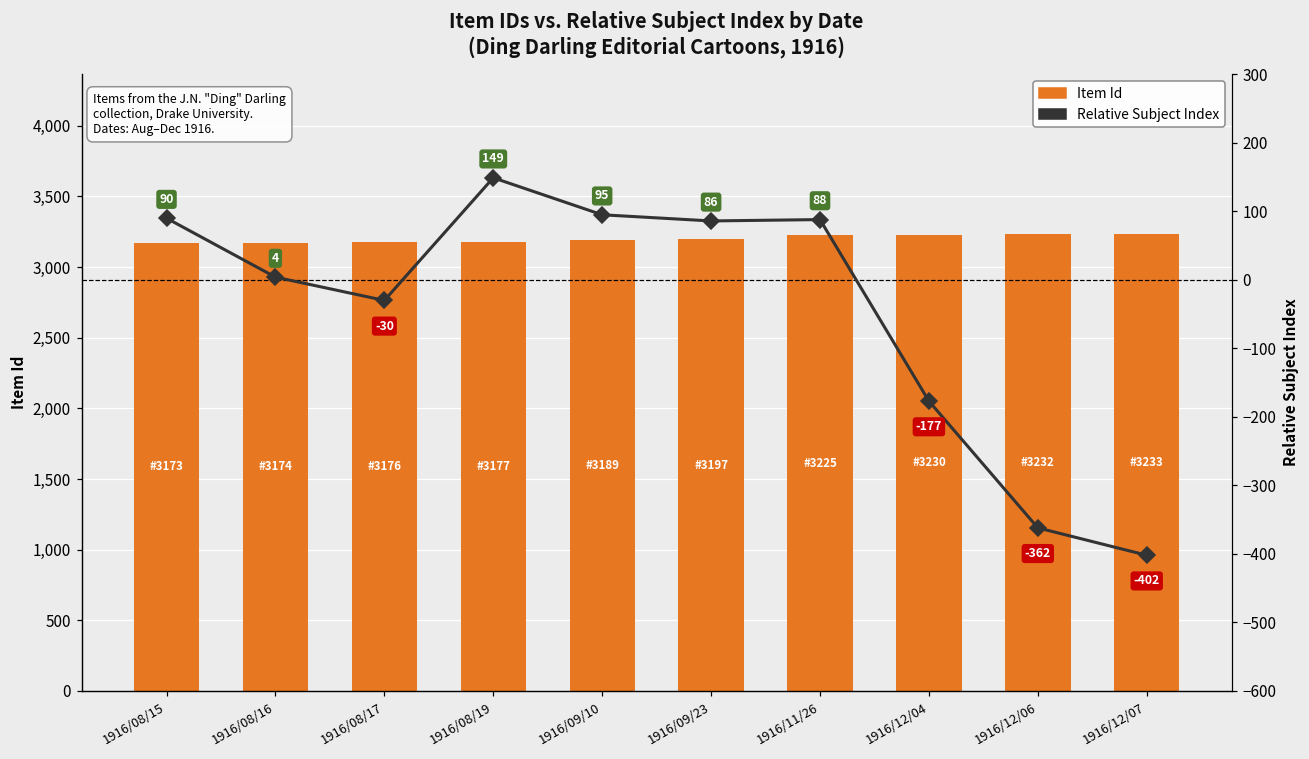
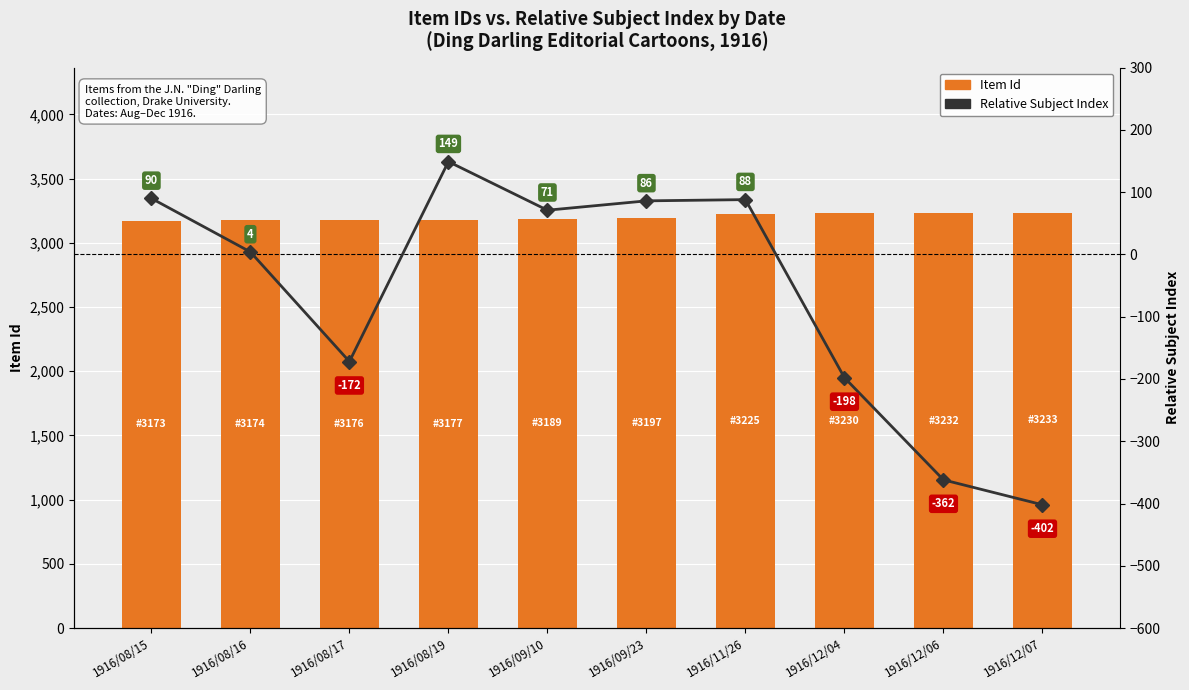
  {
    "Item Id": {
      "1916/08/15": 3173,
      "1916/08/16": 3174,
      "1916/08/17": 3176,
      "1916/08/19": 3177,
      "1916/09/10": 3189,
      "1916/09/23": 3197,
      "1916/11/26": 3225,
      "1916/12/04": 3230,
      "1916/12/06": 3232,
      "1916/12/07": 3233
    },
    "Relative Subject Index": {
-     "1916/08/17": -30,
-     "1916/09/10": 95,
-     "1916/12/04": -177
+     "1916/08/17": -172,
+     "1916/09/10": 71,
+     "1916/12/04": -198
    }
  }
